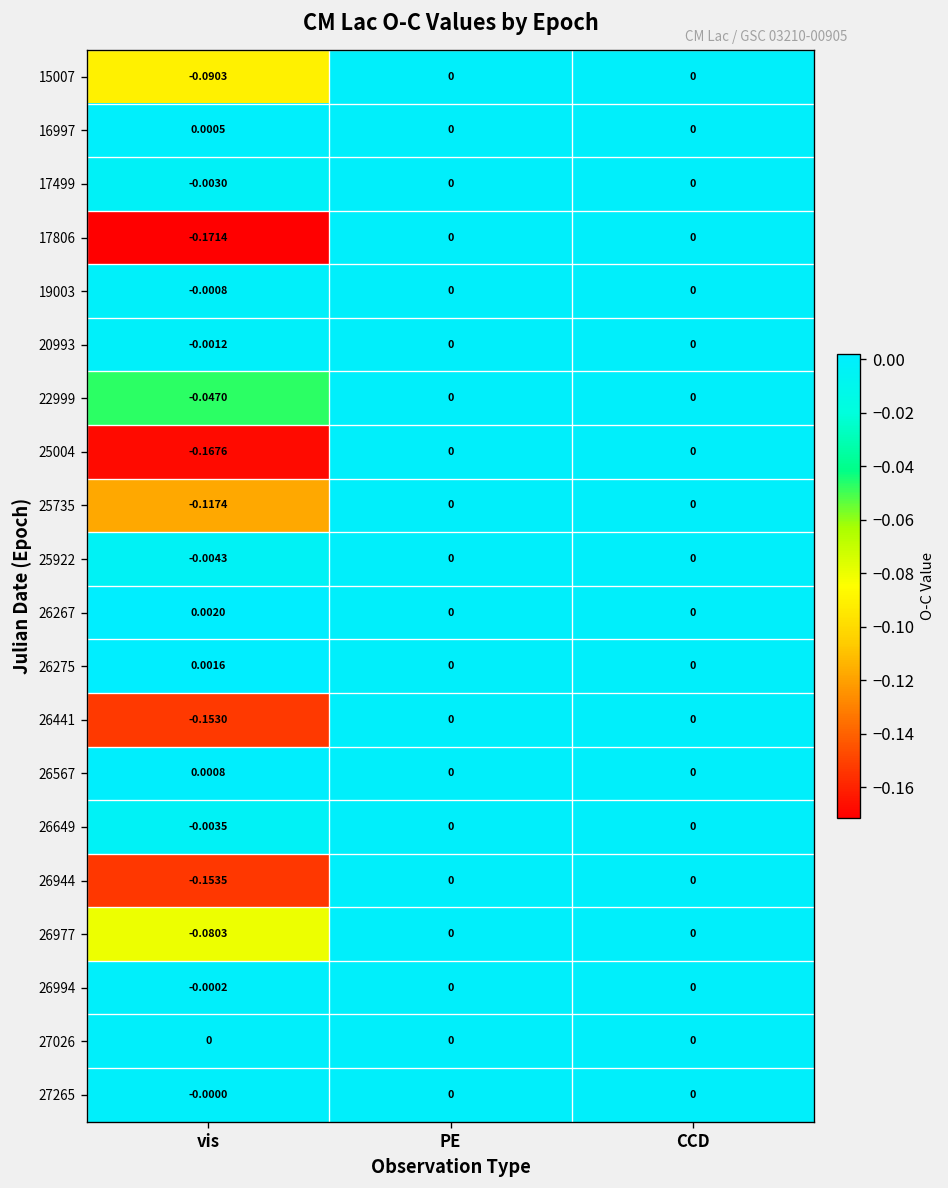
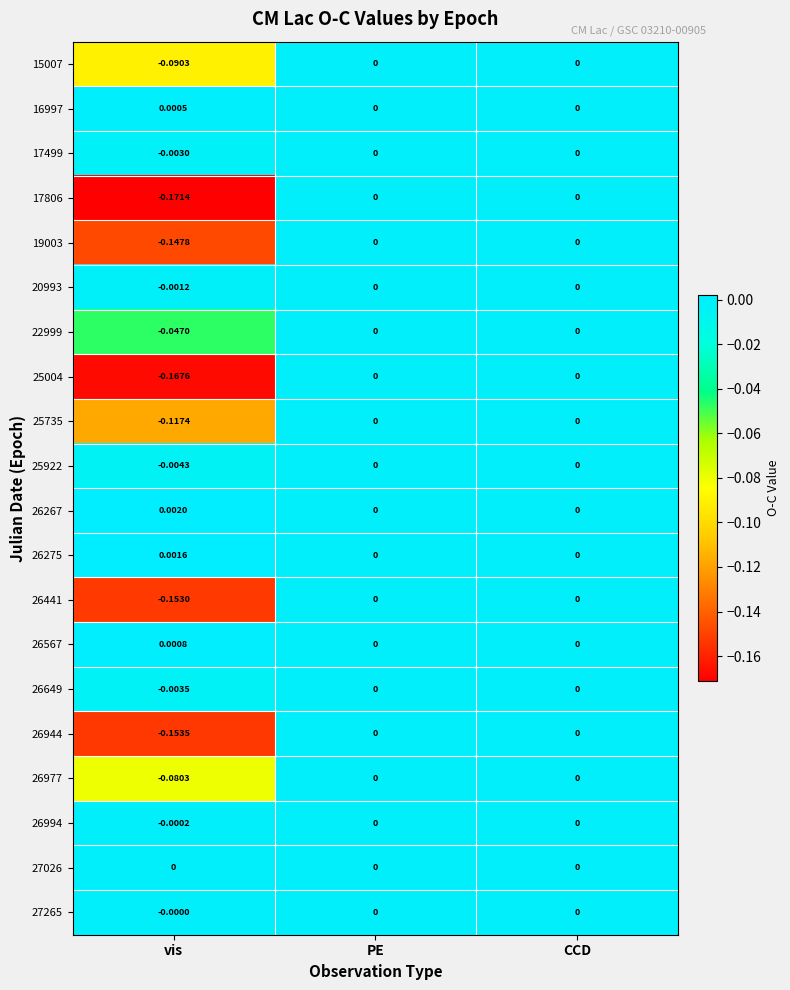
  {
    "15007": {
      "vis": -0.0903,
      "PE": 0,
      "CCD": 0
    },
    "16997": {
      "vis": 0.0005,
      "PE": 0,
      "CCD": 0
    },
    "17499": {
      "vis": -0.0030,
      "PE": 0,
      "CCD": 0
    },
    "17806": {
      "vis": -0.1714,
      "PE": 0,
      "CCD": 0
    },
    "19003": {
-     "vis": -0.0008,
+     "vis": -0.1478,
      "PE": 0,
      "CCD": 0
    },
    "20993": {
      "vis": -0.0012,
      "PE": 0,
      "CCD": 0
    },
    "22999": {
      "vis": -0.0470,
      "PE": 0,
      "CCD": 0
    },
    "25004": {
      "vis": -0.1676,
      "PE": 0,
      "CCD": 0
    },
    "25735": {
      "vis": -0.1174,
      "PE": 0,
      "CCD": 0
    },
    "25922": {
      "vis": -0.0043,
      "PE": 0,
      "CCD": 0
    },
    "26267": {
      "vis": 0.0020,
      "PE": 0,
      "CCD": 0
    },
    "26275": {
      "vis": 0.0016,
      "PE": 0,
      "CCD": 0
    },
    "26441": {
      "vis": -0.1530,
      "PE": 0,
      "CCD": 0
    },
    "26567": {
      "vis": 0.0008,
      "PE": 0,
      "CCD": 0
    },
    "26649": {
      "vis": -0.0035,
      "PE": 0,
      "CCD": 0
    },
    "26944": {
      "vis": -0.1535,
      "PE": 0,
      "CCD": 0
    },
    "26977": {
      "vis": -0.0803,
      "PE": 0,
      "CCD": 0
    },
    "26994": {
      "vis": -0.0002,
      "PE": 0,
      "CCD": 0
    },
    "27026": {
      "vis": 0,
      "PE": 0,
      "CCD": 0
    },
    "27265": {
      "vis": -0.0000,
      "PE": 0,
      "CCD": 0
    }
  }
